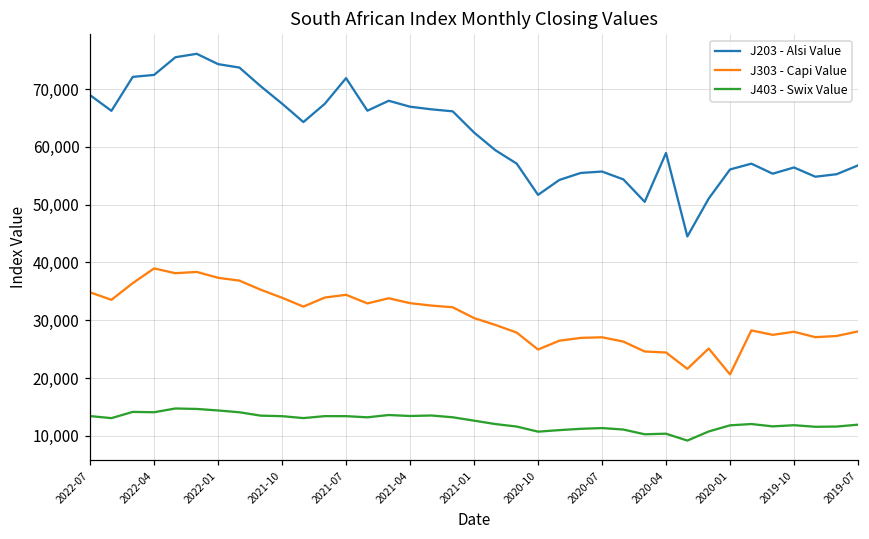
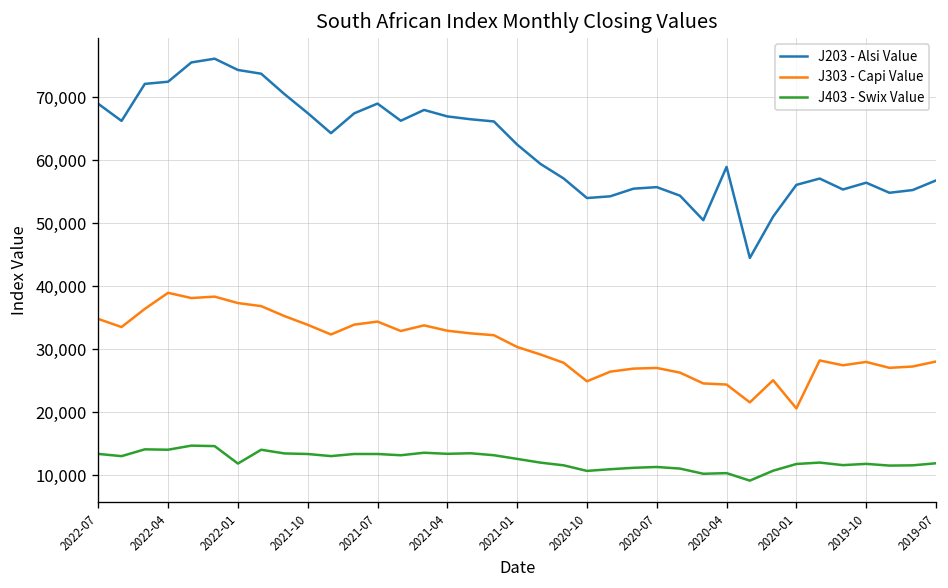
  {
    "J203 - Alsi Value": {
      "2022-07": "69,000",
      "2022-04": "72,000",
      "2022-01": "74,000",
      "2021-10": "67,000",
-     "2021-07": "72,000",
+     "2021-07": "69,000",
      "2021-04": "67,000",
      "2021-01": "62,000",
-     "2020-10": "52,000",
+     "2020-10": "54,000",
      "2020-07": "56,000",
      "2020-04": "59,000",
      "2020-01": "56,000",
      "2019-10": "56,000",
      "2019-07": "57,000"
    },
    "J303 - Capi Value": {
      "2022-07": "35,000",
      "2022-04": "39,000",
      "2022-01": "37,000",
      "2021-10": "34,000",
      "2021-07": "34,000",
      "2021-04": "33,000",
      "2021-01": "30,000",
      "2020-10": "25,000",
      "2020-07": "27,000",
      "2020-04": "24,000",
      "2020-01": "21,000",
      "2019-10": "28,000",
      "2019-07": "28,000"
    },
    "J403 - Swix Value": {
      "2022-07": "13,000",
      "2022-04": "14,000",
-     "2022-01": "14,000",
+     "2022-01": "12,000",
      "2021-10": "13,000",
      "2021-07": "13,000",
      "2021-04": "13,000",
      "2021-01": "13,000",
      "2020-10": "11,000",
      "2020-07": "11,000",
      "2020-04": "10,000",
      "2020-01": "12,000",
      "2019-10": "12,000",
      "2019-07": "12,000"
    }
  }
